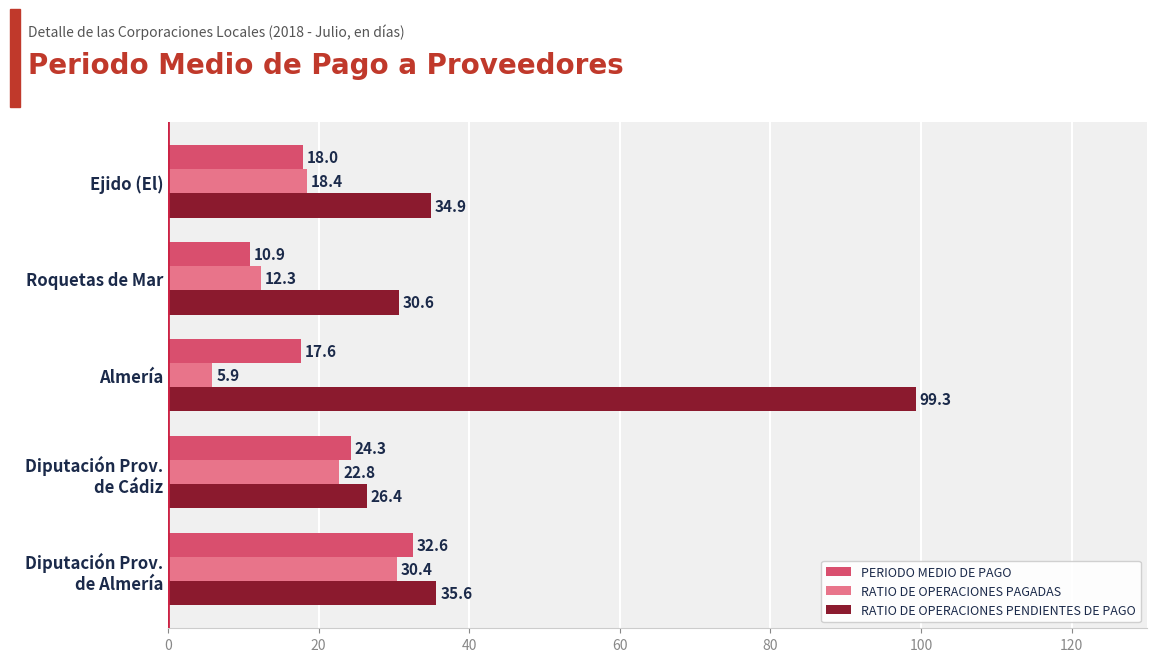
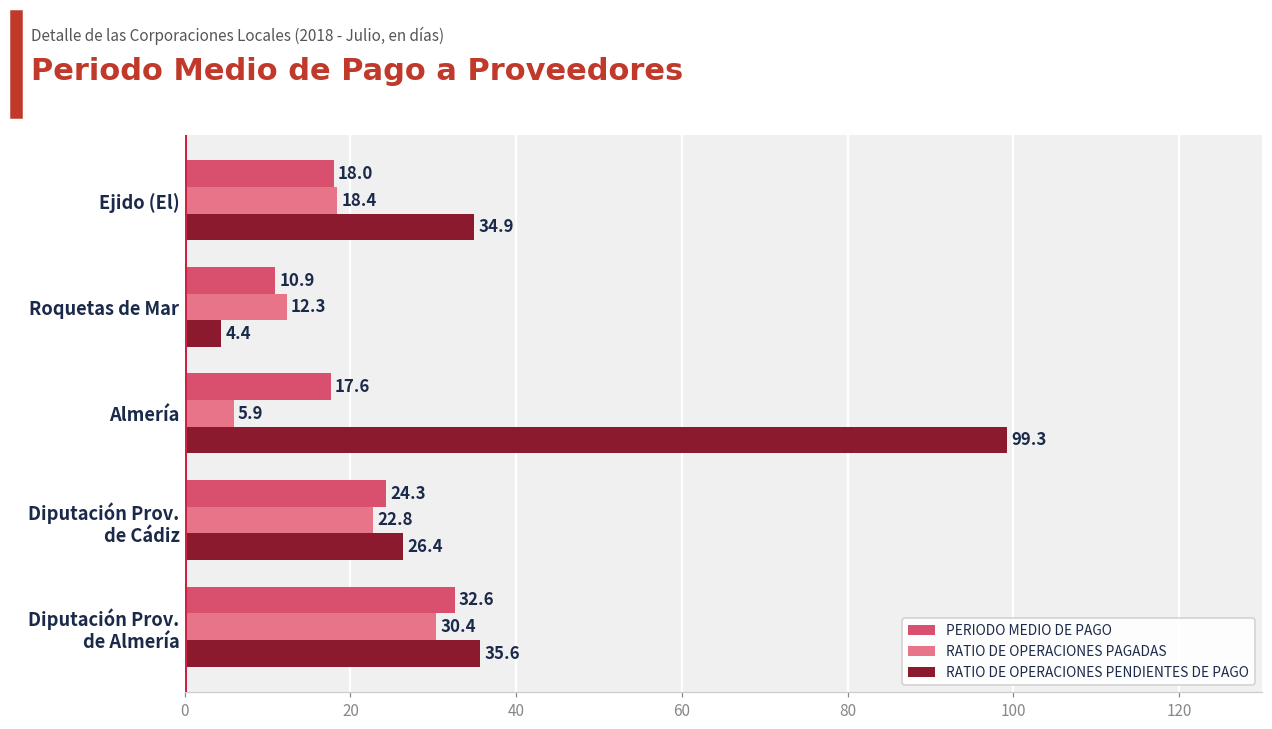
  {
    "RATIO DE OPERACIONES PENDIENTES DE PAGO": {
      "Ejido (El)": 34.9,
-     "Roquetas de Mar": 30.6,
+     "Roquetas de Mar": 4.4,
      "Almería": 99.3,
      "Diputación Prov. de Cádiz": 26.4,
      "Diputación Prov. de Almería": 35.6
    }
  }
